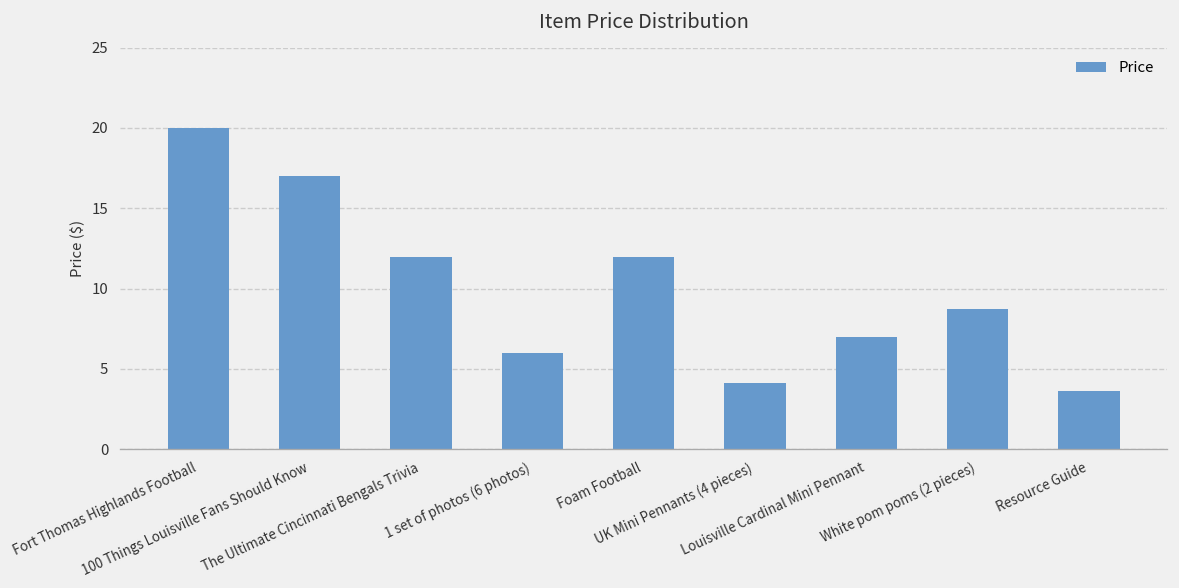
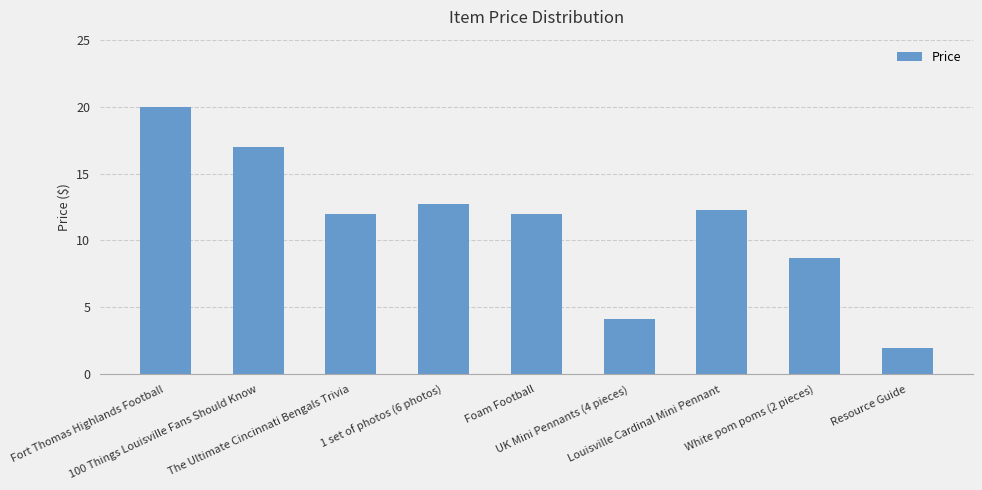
  {
    "Fort Thomas Highlands Football": 20.0,
    "100 Things Louisville Fans Should Know": 17.0,
    "The Ultimate Cincinnati Bengals Trivia": 12.0,
-   "1 set of photos (6 photos)": 6.0,
+   "1 set of photos (6 photos)": 12.7,
    "Foam Football": 12.0,
    "UK Mini Pennants (4 pieces)": 4.1,
-   "Louisville Cardinal Mini Pennant": 7.0,
+   "Louisville Cardinal Mini Pennant": 12.2,
    "White pom poms (2 pieces)": 8.7,
-   "Resource Guide": 3.6
+   "Resource Guide": 2.0
  }
